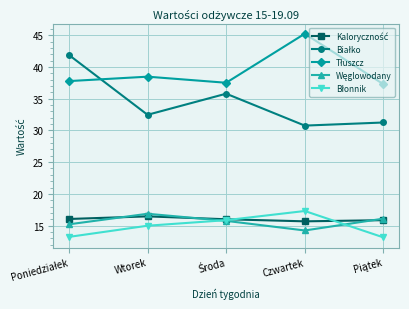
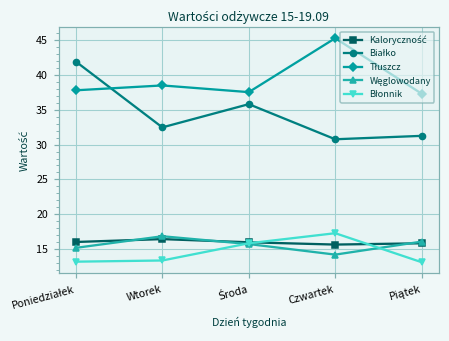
  {
    "Błonnik": {
      "Poniedziałek": 13,
-     "Wtorek": 15,
+     "Wtorek": 13,
      "Czwartek": 17,
      "Piątek": 13
    }
  }
